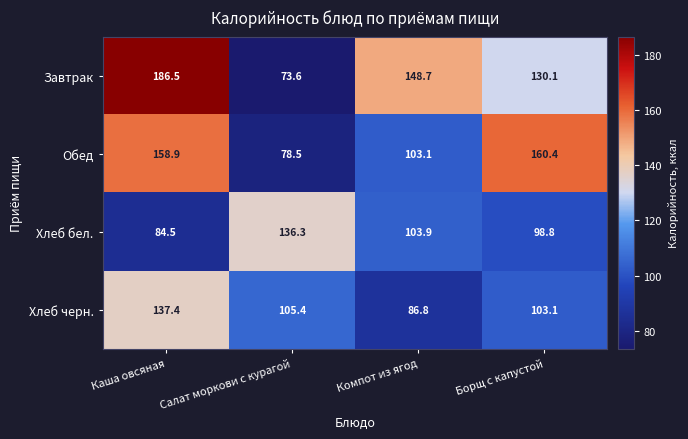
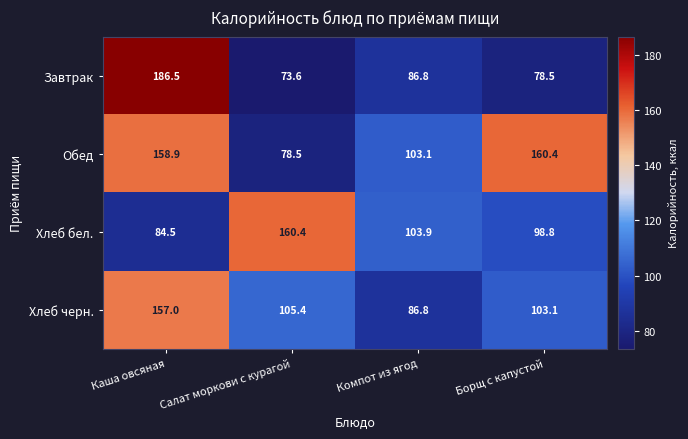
  {
    "Завтрак": {
      "Каша овсяная": 186.5,
      "Салат моркови с курагой": 73.6,
-     "Компот из ягод": 148.7,
-     "Борщ с капустой": 130.1
+     "Компот из ягод": 86.8,
+     "Борщ с капустой": 78.5
    },
    "Обед": {
      "Каша овсяная": 158.9,
      "Салат моркови с курагой": 78.5,
      "Компот из ягод": 103.1,
      "Борщ с капустой": 160.4
    },
    "Хлеб бел.": {
      "Каша овсяная": 84.5,
-     "Салат моркови с курагой": 136.3,
+     "Салат моркови с курагой": 160.4,
      "Компот из ягод": 103.9,
      "Борщ с капустой": 98.8
    },
    "Хлеб черн.": {
-     "Каша овсяная": 137.4,
+     "Каша овсяная": 157.0,
      "Салат моркови с курагой": 105.4,
      "Компот из ягод": 86.8,
      "Борщ с капустой": 103.1
    }
  }
